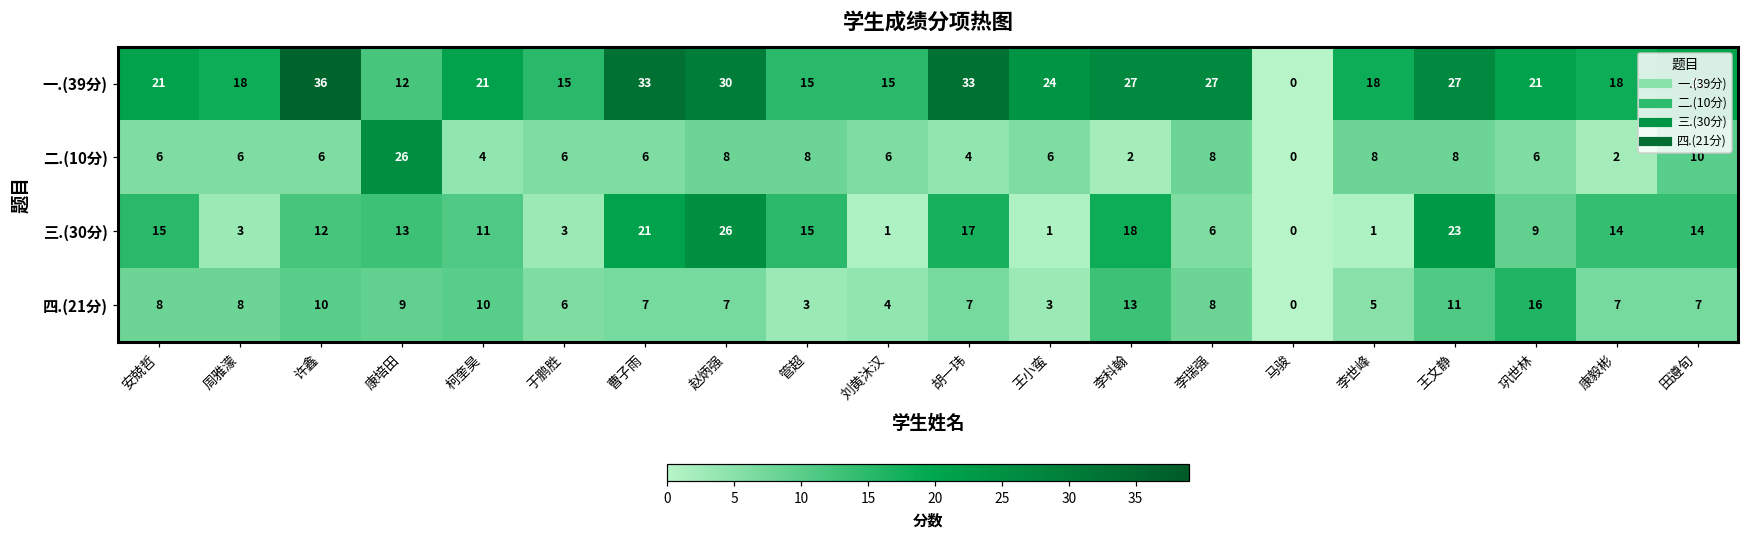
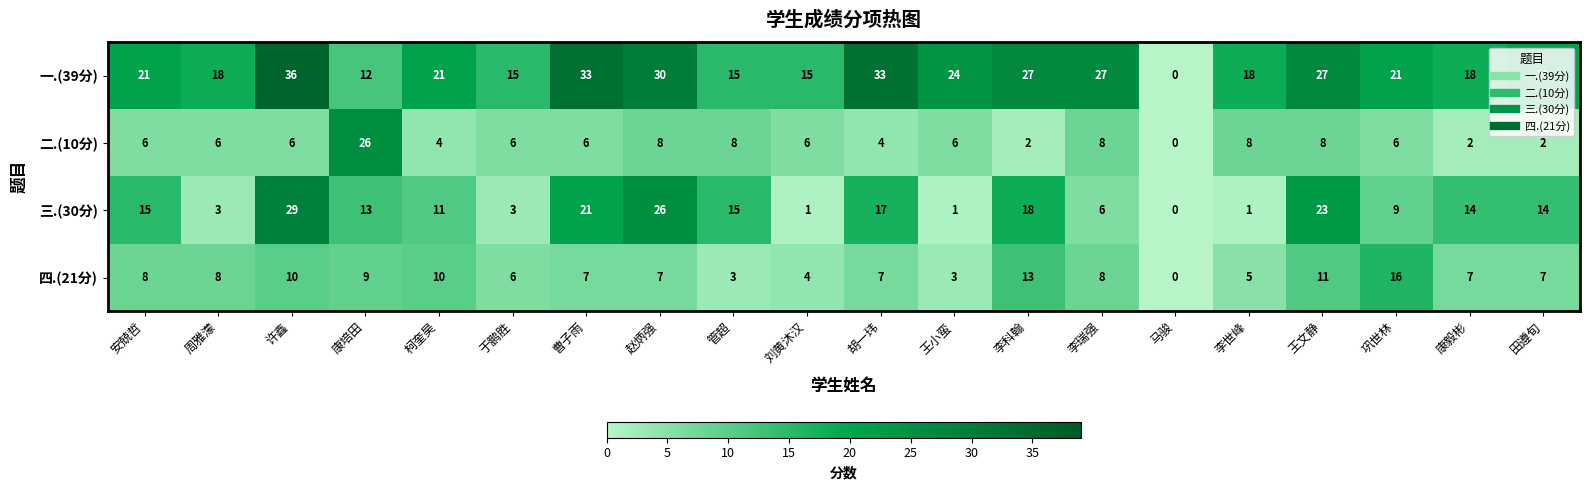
  {
    "一.(39分)": {
      "安兢哲": 21,
      "周雅濛": 18,
      "许鑫": 36,
      "康培田": 12,
      "柯奎昊": 21,
      "于鹏胜": 15,
      "曹子雨": 33,
      "赵炳强": 30,
      "管超": 15,
      "刘黄沐汉": 15,
      "胡一玮": 33,
      "王小蛮": 24,
      "李科翰": 27,
      "李瑞强": 27,
      "马骏": 0,
      "李世峰": 18,
      "王文静": 27,
      "巩世林": 21,
      "康毅彬": 18
    },
    "二.(10分)": {
      "安兢哲": 6,
      "周雅濛": 6,
      "许鑫": 6,
      "康培田": 26,
      "柯奎昊": 4,
      "于鹏胜": 6,
      "曹子雨": 6,
      "赵炳强": 8,
      "管超": 8,
      "刘黄沐汉": 6,
      "胡一玮": 4,
      "王小蛮": 6,
      "李科翰": 2,
      "李瑞强": 8,
      "马骏": 0,
      "李世峰": 8,
      "王文静": 8,
      "巩世林": 6,
      "康毅彬": 2,
-     "田遵旬": 10
+     "田遵旬": 2
    },
    "三.(30分)": {
      "安兢哲": 15,
      "周雅濛": 3,
-     "许鑫": 12,
+     "许鑫": 29,
      "康培田": 13,
      "柯奎昊": 11,
      "于鹏胜": 3,
      "曹子雨": 21,
      "赵炳强": 26,
      "管超": 15,
      "刘黄沐汉": 1,
      "胡一玮": 17,
      "王小蛮": 1,
      "李科翰": 18,
      "李瑞强": 6,
      "马骏": 0,
      "李世峰": 1,
      "王文静": 23,
      "巩世林": 9,
      "康毅彬": 14,
      "田遵旬": 14
    },
    "四.(21分)": {
      "安兢哲": 8,
      "周雅濛": 8,
      "许鑫": 10,
      "康培田": 9,
      "柯奎昊": 10,
      "于鹏胜": 6,
      "曹子雨": 7,
      "赵炳强": 7,
      "管超": 3,
      "刘黄沐汉": 4,
      "胡一玮": 7,
      "王小蛮": 3,
      "李科翰": 13,
      "李瑞强": 8,
      "马骏": 0,
      "李世峰": 5,
      "王文静": 11,
      "巩世林": 16,
      "康毅彬": 7,
      "田遵旬": 7
    }
  }
